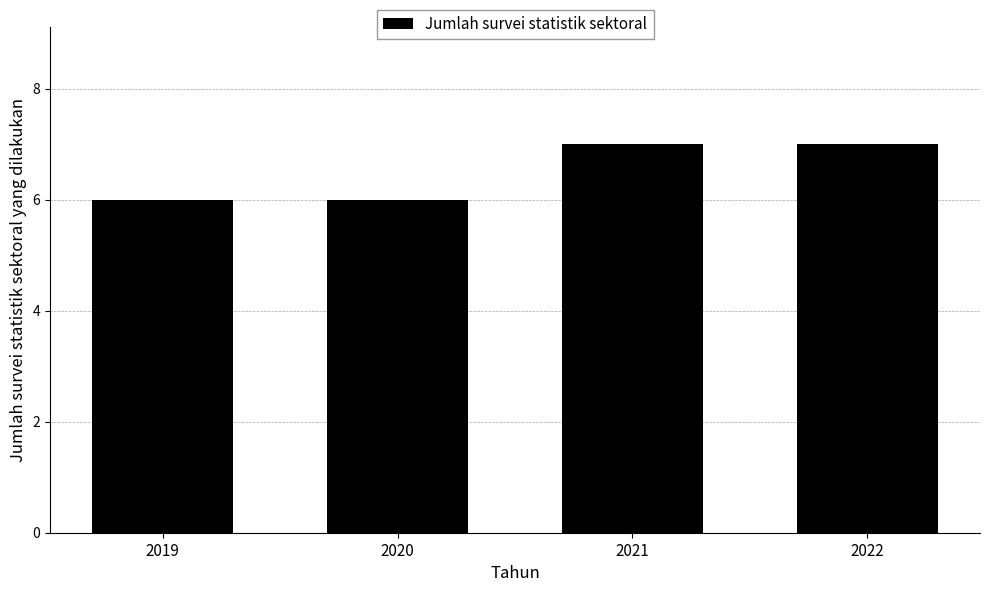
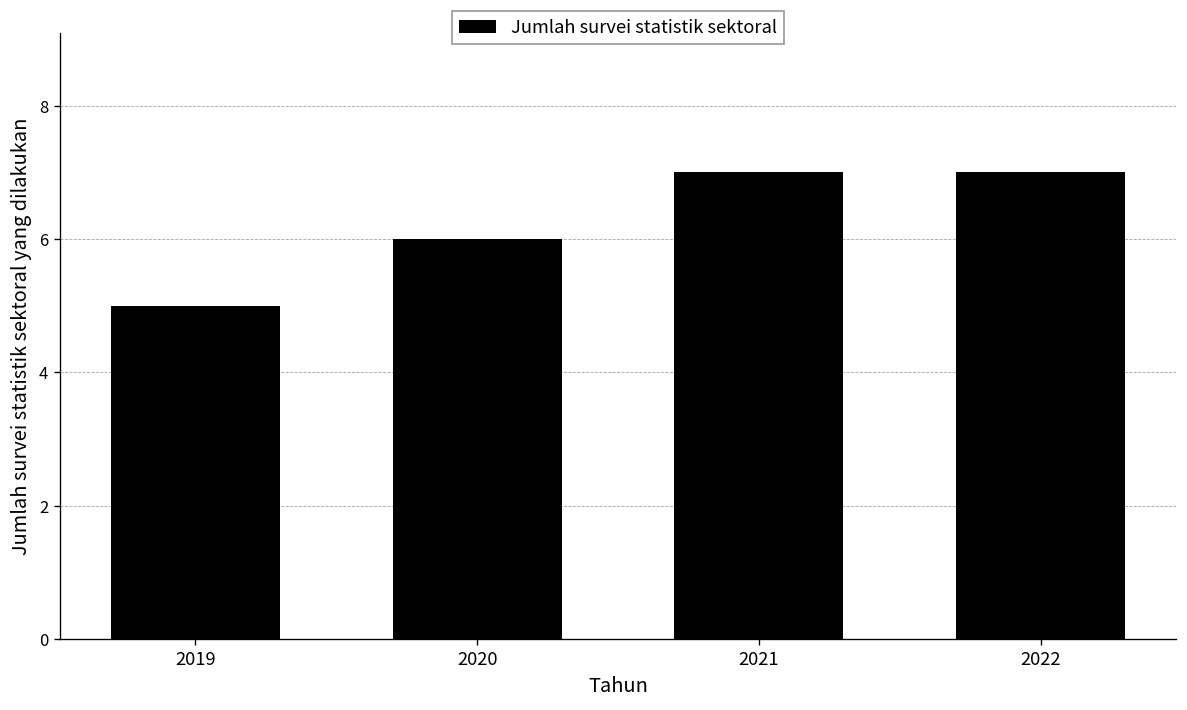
  {
-   "2019": 6,
+   "2019": 5,
    "2020": 6,
    "2021": 7,
    "2022": 7
  }
